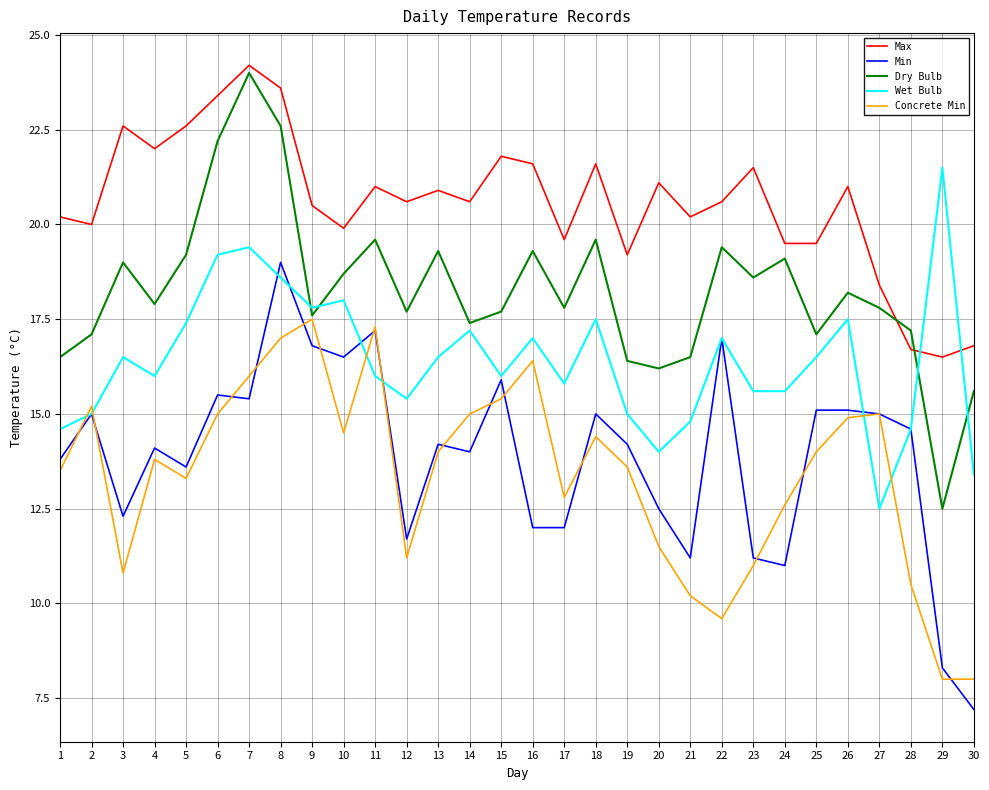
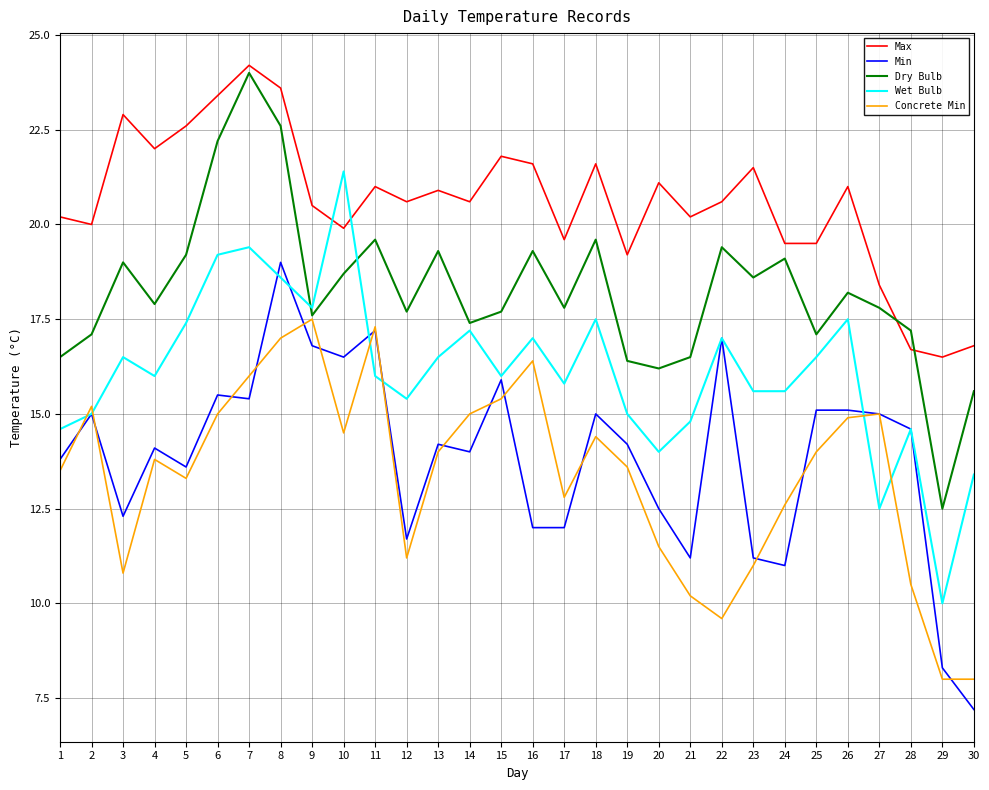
  {
    "Max": {
      "1": 20.2,
      "2": 20.0,
-     "3": 22.6,
+     "3": 22.9,
      "4": 22.0,
      "5": 22.6,
      "6": 23.4,
      "7": 24.2,
      "8": 23.6,
      "9": 20.5,
      "10": 19.9,
      "11": 21.0,
      "12": 20.6,
      "13": 20.9,
      "14": 20.6,
      "15": 21.8,
      "16": 21.6,
      "17": 19.6,
      "18": 21.6,
      "19": 19.2,
      "20": 21.1,
      "21": 20.2,
      "22": 20.6,
      "23": 21.5,
      "24": 19.5,
      "25": 19.5,
      "26": 21.0,
      "27": 18.4,
      "28": 16.7,
      "29": 16.5,
      "30": 16.8
    },
    "Min": {
      "1": 13.8,
      "3": 12.3,
      "4": 14.1,
      "5": 13.6,
      "6": 15.5,
      "7": 15.4,
      "8": 19.0,
      "9": 16.8,
      "10": 16.5,
      "11": 17.2,
      "12": 11.7,
      "13": 14.2,
      "14": 14.0,
      "15": 15.9,
      "16": 12.0,
      "17": 12.0,
      "18": 15.0,
      "19": 14.2,
      "20": 12.5,
      "21": 11.2,
      "23": 11.2,
      "24": 11.0,
      "25": 15.1,
      "26": 15.1,
      "29": 8.3,
      "30": 7.2
    },
    "Dry Bulb": {
      "1": 16.5,
      "2": 17.1,
      "3": 19.0,
      "4": 17.9,
      "5": 19.2,
      "6": 22.2,
      "7": 24.0,
      "8": 22.6,
      "9": 17.6,
      "10": 18.7,
      "11": 19.6,
      "12": 17.7,
      "13": 19.3,
      "14": 17.4,
      "15": 17.7,
      "16": 19.3,
      "17": 17.8,
      "18": 19.6,
      "19": 16.4,
      "20": 16.2,
      "21": 16.5,
      "22": 19.4,
      "23": 18.6,
      "24": 19.1,
      "25": 17.1,
      "26": 18.2,
      "27": 17.8,
      "28": 17.2,
      "29": 12.5,
      "30": 15.6
    },
    "Wet Bulb": {
      "1": 14.6,
      "3": 16.5,
      "4": 16.0,
      "5": 17.4,
      "6": 19.2,
      "7": 19.4,
      "8": 18.6,
      "9": 17.8,
-     "10": 18.0,
+     "10": 21.4,
      "11": 16.0,
      "12": 15.4,
      "13": 16.5,
      "14": 17.2,
      "15": 16.0,
      "16": 17.0,
      "17": 15.8,
      "18": 17.5,
      "19": 15.0,
      "20": 14.0,
      "21": 14.8,
      "23": 15.6,
      "24": 15.6,
      "25": 16.5,
      "26": 17.5,
      "27": 12.5,
-     "29": 21.5,
+     "29": 10.0,
      "30": 13.4
    },
    "Concrete Min": {
      "1": 13.5,
      "2": 15.2,
      "3": 10.8,
      "4": 13.8,
      "5": 13.3,
      "6": 15.0,
      "7": 16.0,
      "8": 17.0,
      "9": 17.5,
      "10": 14.5,
      "11": 17.3,
      "12": 11.2,
      "13": 14.0,
      "14": 15.0,
      "15": 15.4,
      "16": 16.4,
      "17": 12.8,
      "18": 14.4,
      "19": 13.6,
      "20": 11.5,
      "21": 10.2,
      "22": 9.6,
      "23": 11.0,
      "24": 12.6,
      "25": 14.0,
      "26": 14.9,
      "28": 10.5,
      "29": 8.0,
      "30": 8.0
    }
  }
